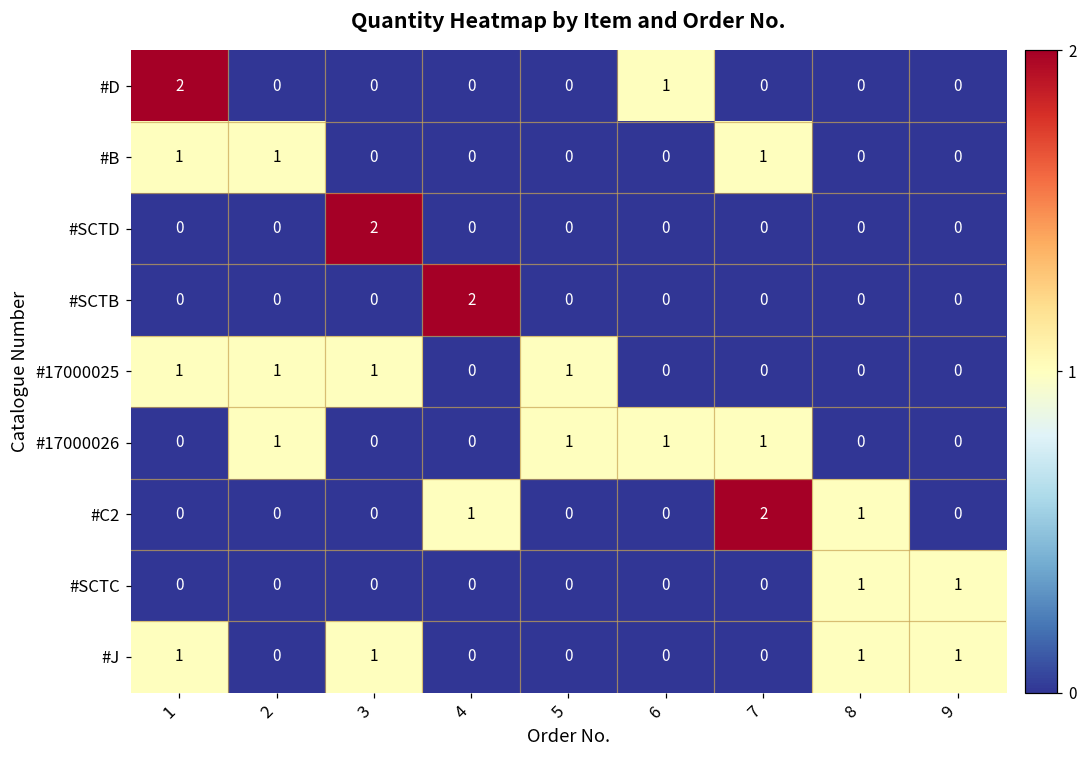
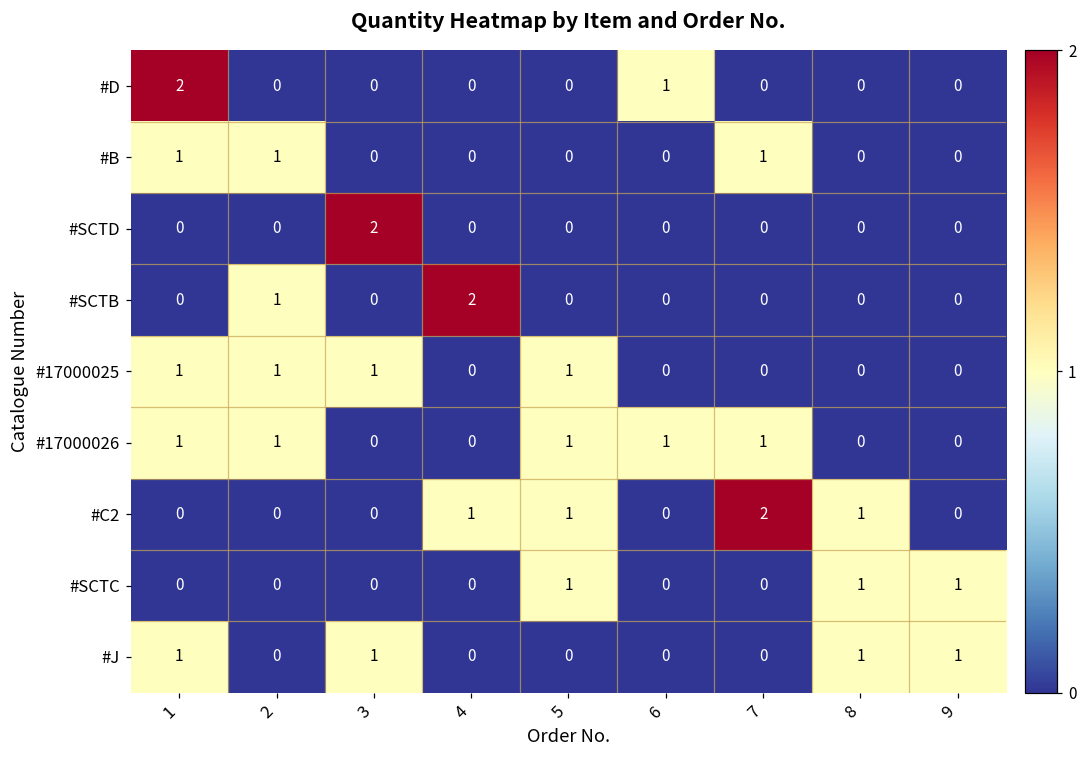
  {
    "#D": {
      "1": 2,
      "2": 0,
      "3": 0,
      "4": 0,
      "5": 0,
      "6": 1,
      "7": 0,
      "8": 0,
      "9": 0
    },
    "#B": {
      "1": 1,
      "2": 1,
      "3": 0,
      "4": 0,
      "5": 0,
      "6": 0,
      "7": 1,
      "8": 0,
      "9": 0
    },
    "#SCTD": {
      "1": 0,
      "2": 0,
      "3": 2,
      "4": 0,
      "5": 0,
      "6": 0,
      "7": 0,
      "8": 0,
      "9": 0
    },
    "#SCTB": {
      "1": 0,
-     "2": 0,
+     "2": 1,
      "3": 0,
      "4": 2,
      "5": 0,
      "6": 0,
      "7": 0,
      "8": 0,
      "9": 0
    },
    "#17000025": {
      "1": 1,
      "2": 1,
      "3": 1,
      "4": 0,
      "5": 1,
      "6": 0,
      "7": 0,
      "8": 0,
      "9": 0
    },
    "#17000026": {
-     "1": 0,
+     "1": 1,
      "2": 1,
      "3": 0,
      "4": 0,
      "5": 1,
      "6": 1,
      "7": 1,
      "8": 0,
      "9": 0
    },
    "#C2": {
      "1": 0,
      "2": 0,
      "3": 0,
      "4": 1,
-     "5": 0,
+     "5": 1,
      "6": 0,
      "7": 2,
      "8": 1,
      "9": 0
    },
    "#SCTC": {
      "1": 0,
      "2": 0,
      "3": 0,
      "4": 0,
-     "5": 0,
+     "5": 1,
      "6": 0,
      "7": 0,
      "8": 1,
      "9": 1
    },
    "#J": {
      "1": 1,
      "2": 0,
      "3": 1,
      "4": 0,
      "5": 0,
      "6": 0,
      "7": 0,
      "8": 1,
      "9": 1
    }
  }
